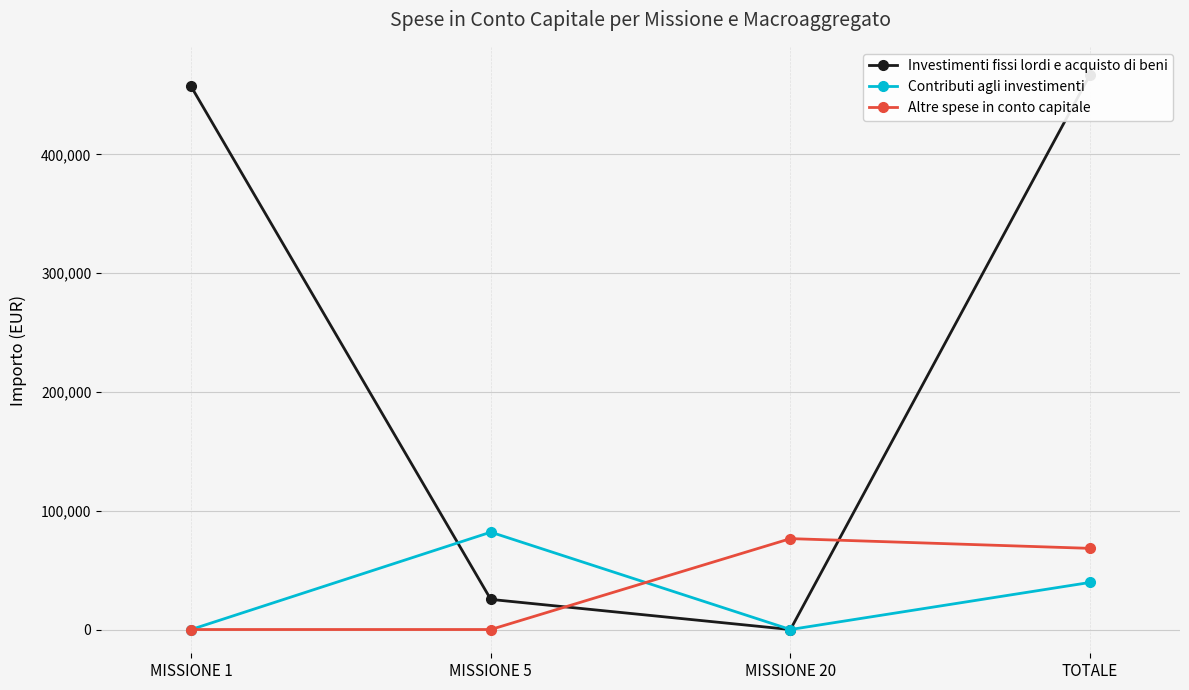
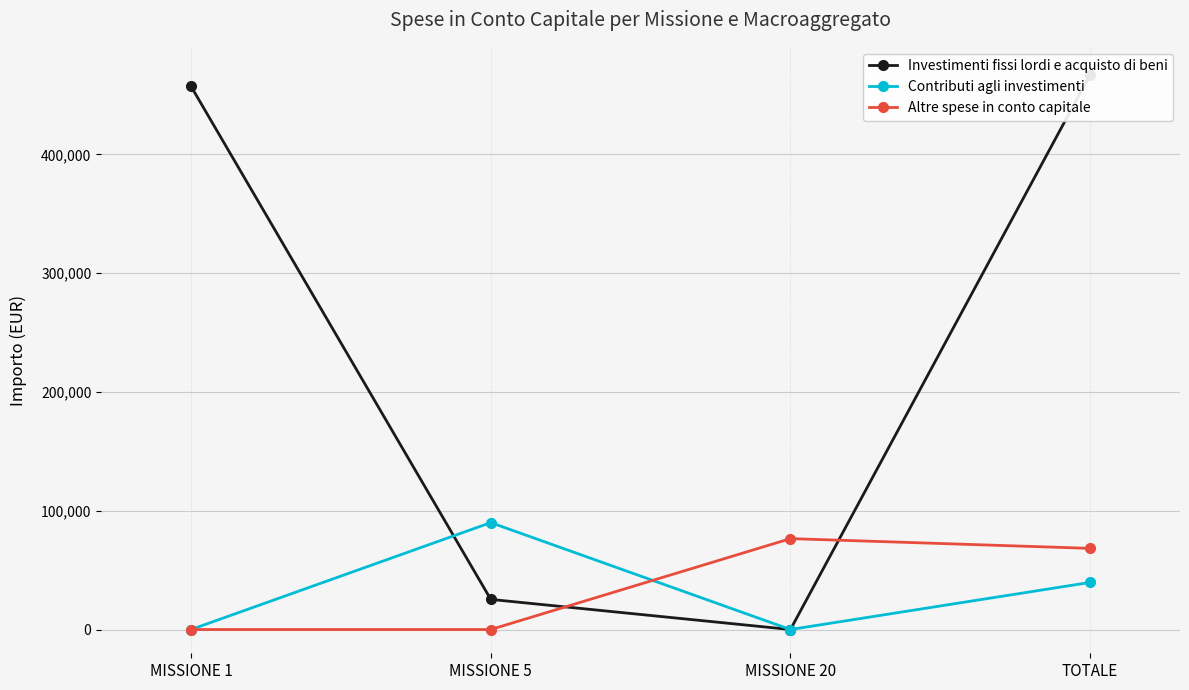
  {
    "Investimenti fissi lordi e acquisto di beni": {
      "MISSIONE 1": "457,000",
      "MISSIONE 5": "25,000"
    },
    "Contributi agli investimenti": {
-     "MISSIONE 5": "82,000",
+     "MISSIONE 5": "90,000",
      "TOTALE": "40,000"
    },
    "Altre spese in conto capitale": {
      "MISSIONE 5": "0",
      "MISSIONE 20": "77,000",
      "TOTALE": "68,000"
    }
  }
